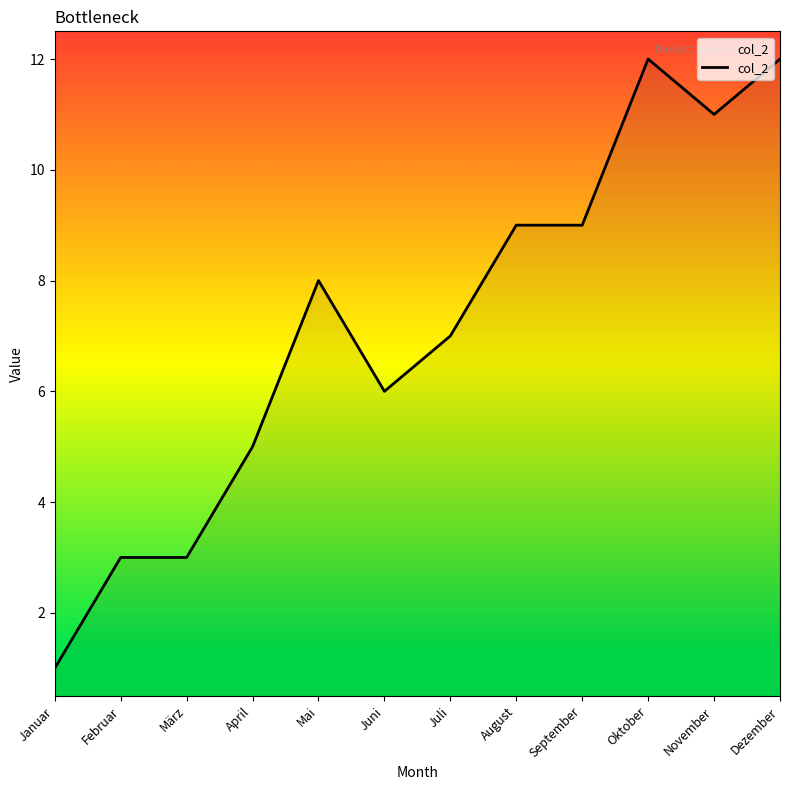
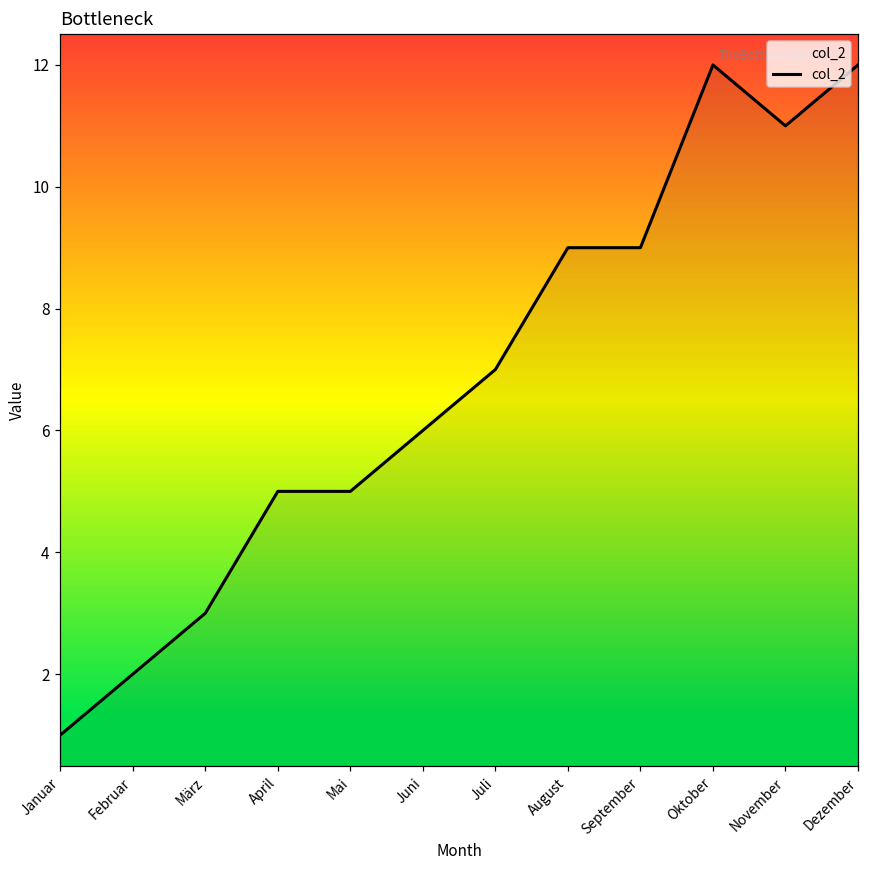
  {
    "Januar": 1,
-   "Februar": 3,
+   "Februar": 2,
    "März": 3,
    "April": 5,
-   "Mai": 8,
+   "Mai": 5,
    "Juni": 6,
    "Juli": 7,
    "August": 9,
    "September": 9,
    "Oktober": 12,
    "November": 11,
    "Dezember": 12
  }
